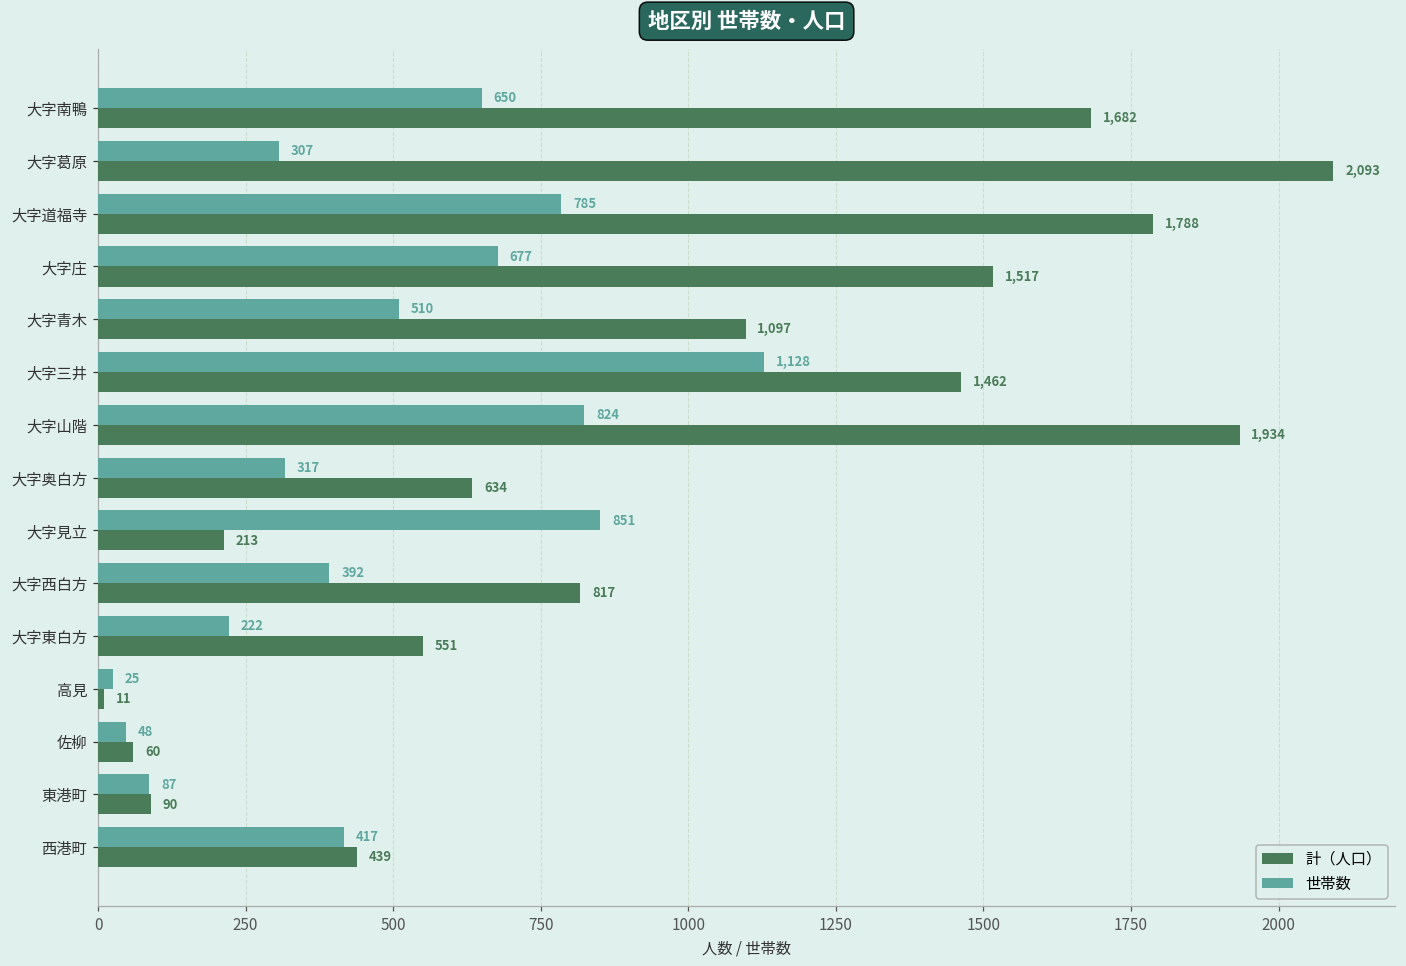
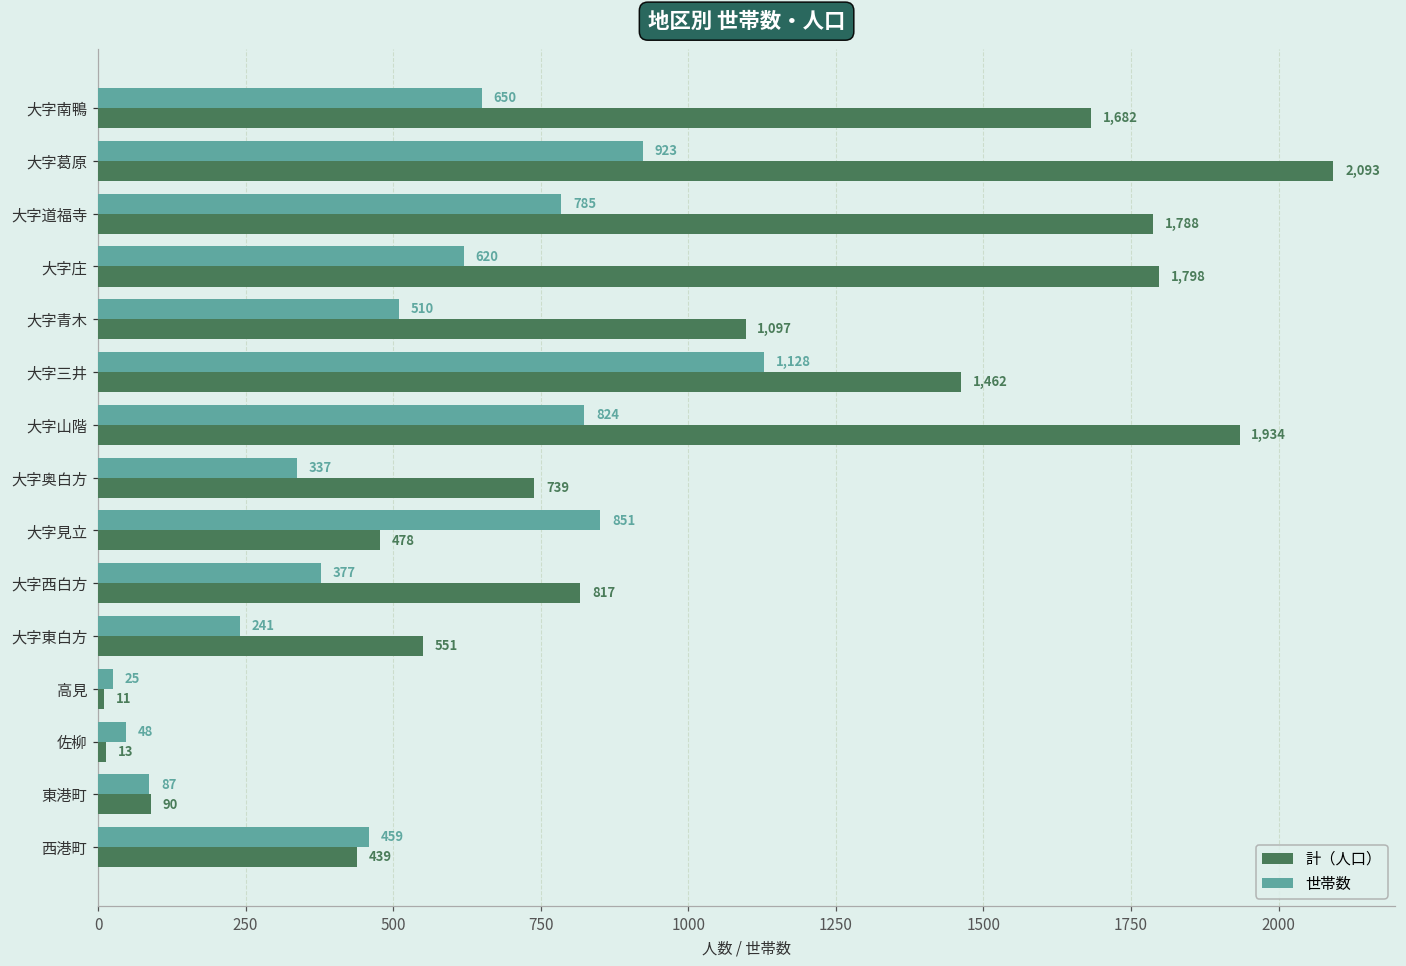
  {
    "計（人口）": {
      "大字南鴨": "1,682",
      "大字葛原": "2,093",
      "大字道福寺": "1,788",
-     "大字庄": "1,517",
+     "大字庄": "1,798",
      "大字青木": "1,097",
      "大字三井": "1,462",
      "大字山階": "1,934",
-     "大字奥白方": "634",
-     "大字見立": "213",
+     "大字奥白方": "739",
+     "大字見立": "478",
      "大字西白方": "817",
      "大字東白方": "551",
      "高見": "11",
-     "佐柳": "60",
+     "佐柳": "13",
      "東港町": "90",
      "西港町": "439"
    },
    "世帯数": {
      "大字南鴨": "650",
-     "大字葛原": "307",
+     "大字葛原": "923",
      "大字道福寺": "785",
-     "大字庄": "677",
+     "大字庄": "620",
      "大字青木": "510",
      "大字三井": "1,128",
      "大字山階": "824",
-     "大字奥白方": "317",
+     "大字奥白方": "337",
      "大字見立": "851",
-     "大字西白方": "392",
-     "大字東白方": "222",
+     "大字西白方": "377",
+     "大字東白方": "241",
      "高見": "25",
      "佐柳": "48",
      "東港町": "87",
-     "西港町": "417"
+     "西港町": "459"
    }
  }
